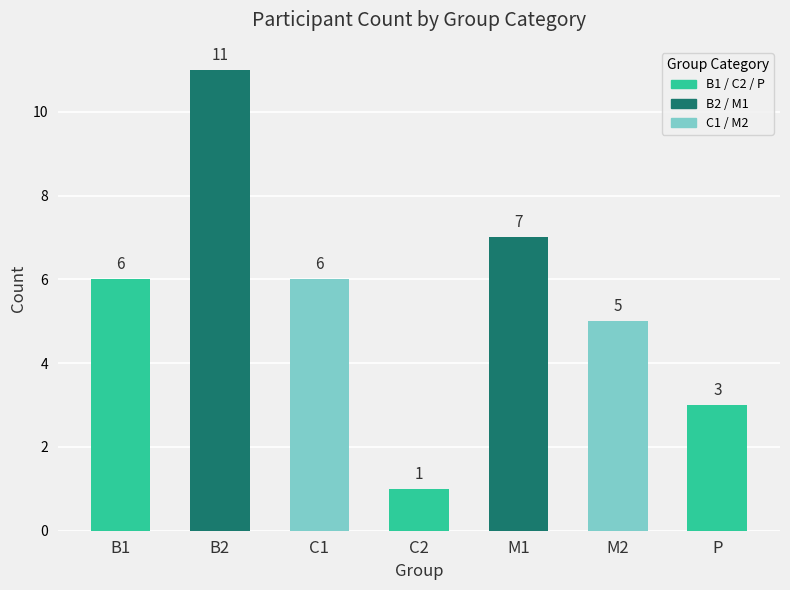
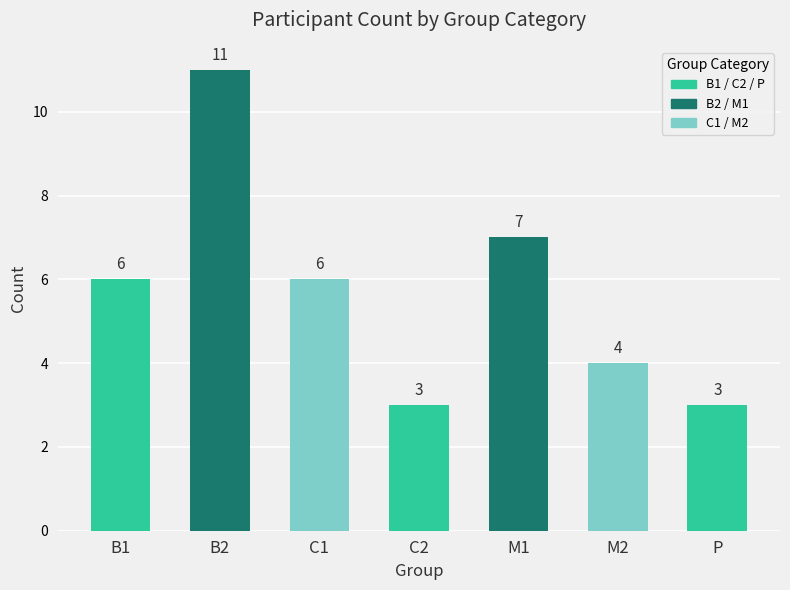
  {
    "B1": 6,
    "B2": 11,
    "C1": 6,
-   "C2": 1,
+   "C2": 3,
    "M1": 7,
-   "M2": 5,
+   "M2": 4,
    "P": 3
  }
